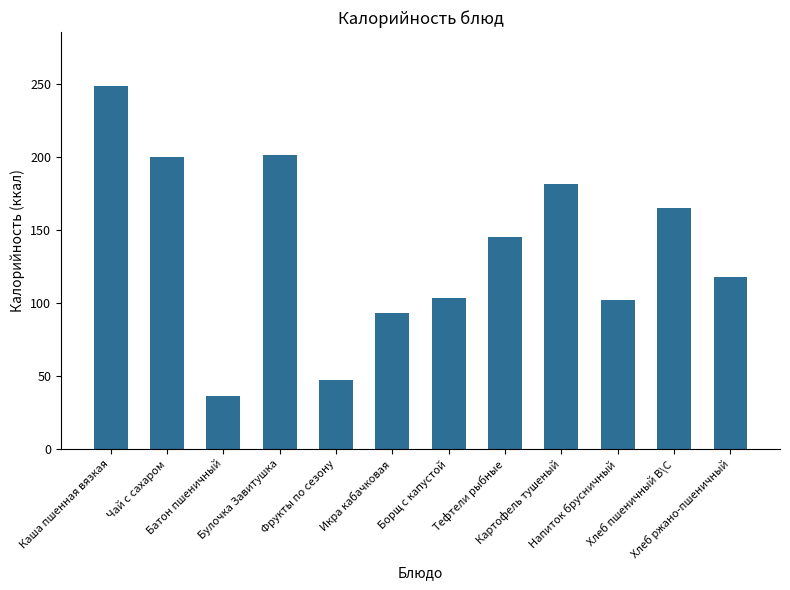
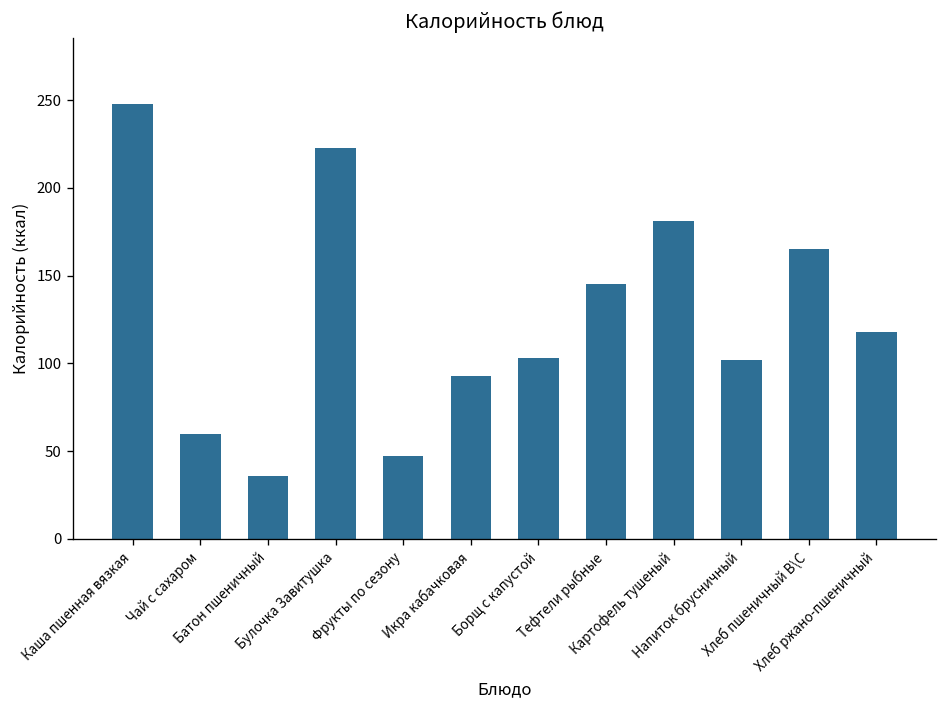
  {
    "Каша пшенная вязкая": 248,
-   "Чай с сахаром": 200,
+   "Чай с сахаром": 60,
    "Батон пшеничный": 36,
-   "Булочка Завитушка": 201,
+   "Булочка Завитушка": 223,
    "Фрукты по сезону": 47,
    "Икра кабачковая": 93,
    "Борщ с капустой": 103,
    "Тефтели рыбные": 145,
    "Картофель тушеный": 181,
    "Напиток брусничный": 102,
    "Хлеб пшеничный В\\С": 165,
    "Хлеб ржано-пшеничный": 118
  }
